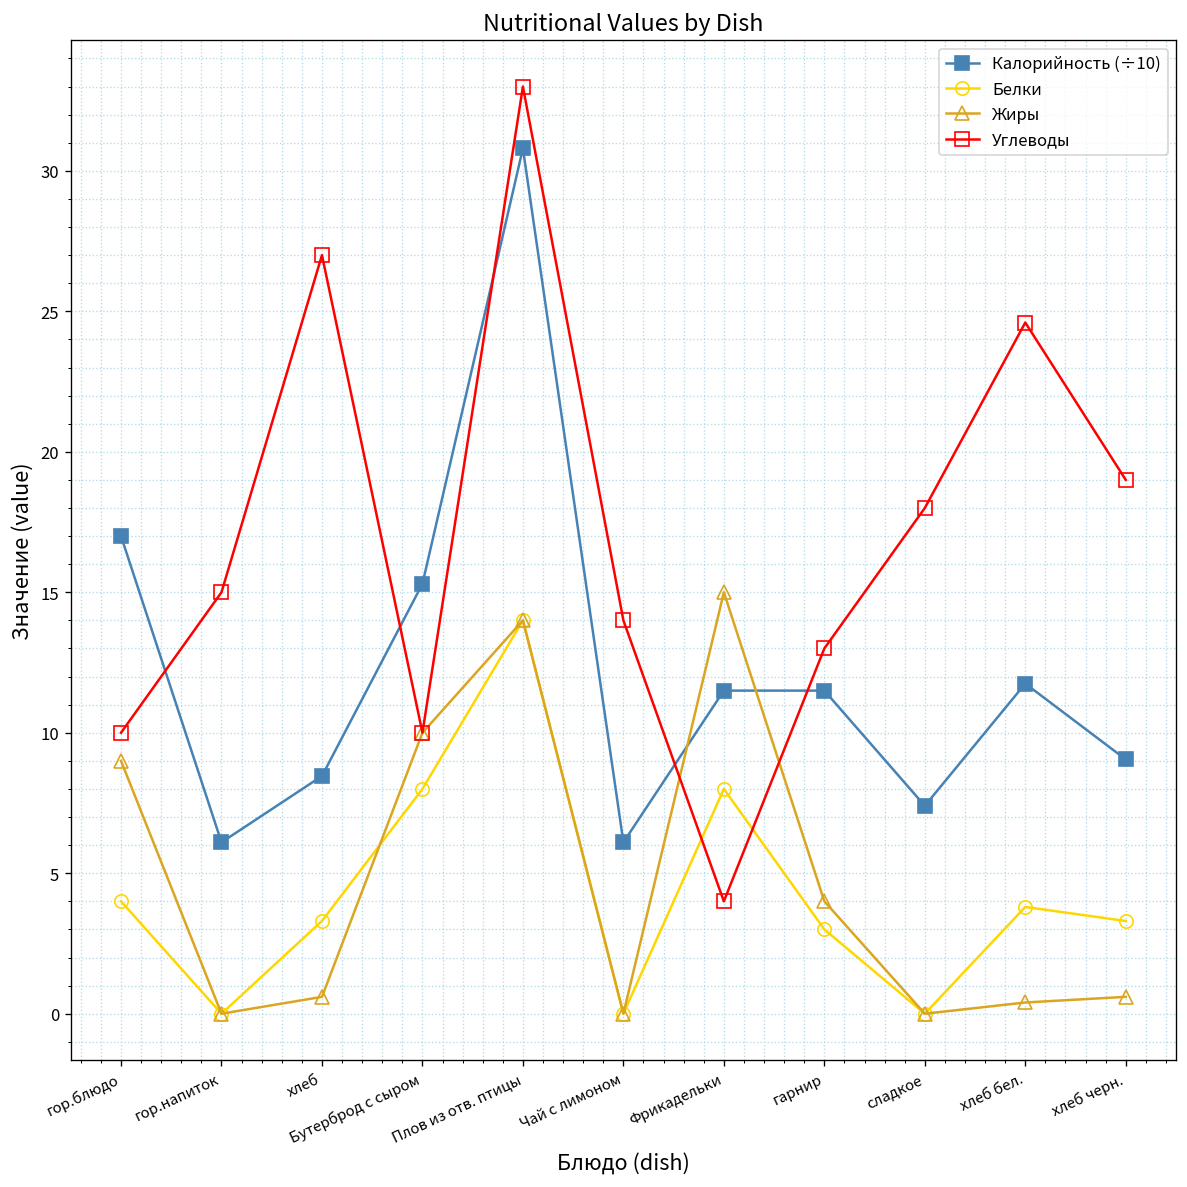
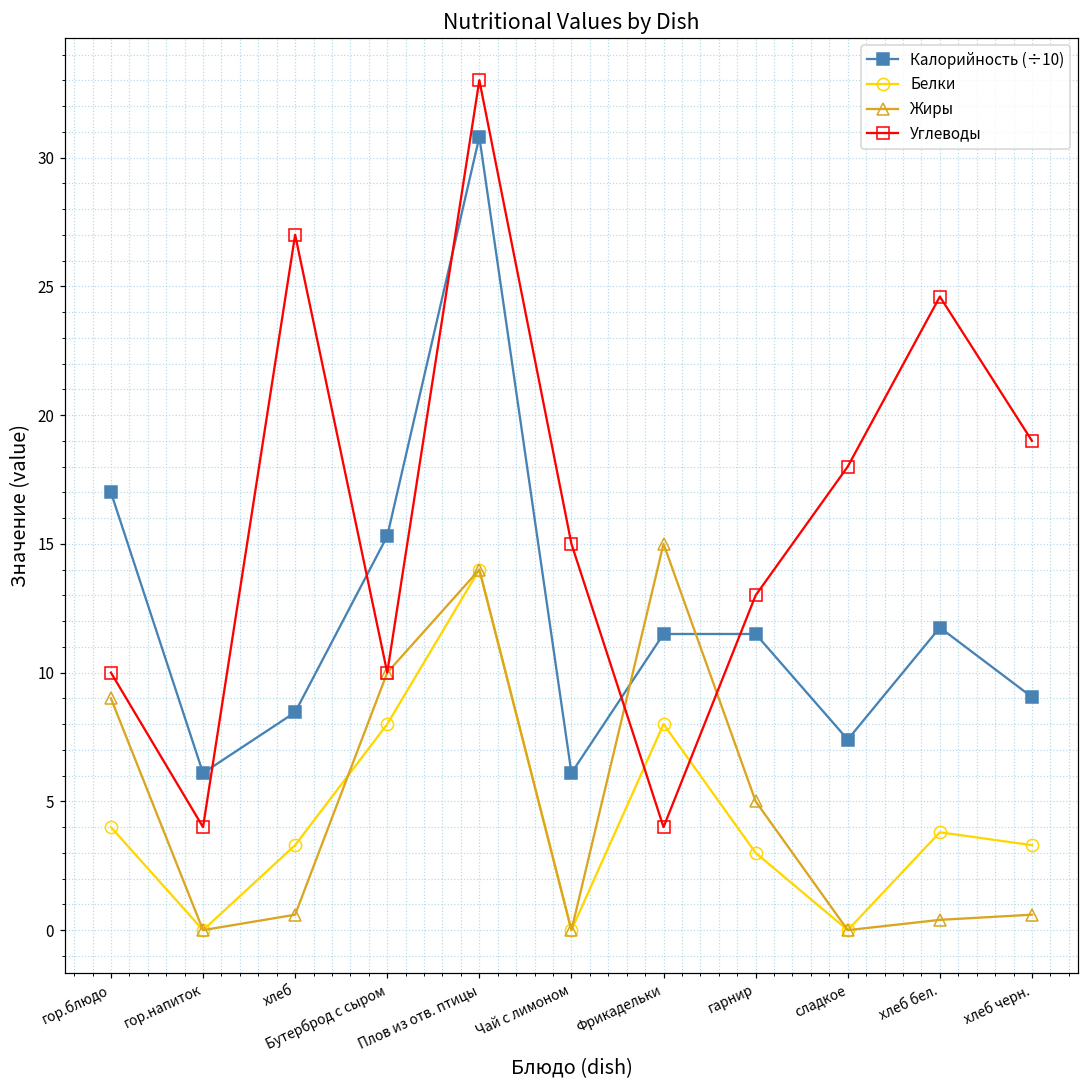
  {
    "Калорийность (÷10)": {
      "гор.блюдо": 17,
      "гор.напиток": 6,
      "хлеб": 8.5,
      "Бутерброд с сыром": 15.3,
      "Плов из отв. птицы": 30.8,
      "Чай с лимоном": 6,
      "Фрикадельки": 11.5,
      "гарнир": 11.5,
      "сладкое": 7.4,
      "хлеб бел.": 11.8,
      "хлеб черн.": 9
    },
    "Белки": {
      "гор.блюдо": 4,
      "хлеб": 3.3,
      "Бутерброд с сыром": 8,
      "Фрикадельки": 8,
      "гарнир": 3,
      "хлеб бел.": 3.8,
      "хлеб черн.": 3.3
    },
    "Жиры": {
      "гор.блюдо": 9,
      "хлеб": 0.6,
      "Фрикадельки": 15,
-     "гарнир": 4,
+     "гарнир": 5,
      "хлеб бел.": 0.4,
      "хлеб черн.": 0.6
    },
    "Углеводы": {
      "гор.блюдо": 10,
-     "гор.напиток": 15,
+     "гор.напиток": 4,
      "хлеб": 27,
      "Плов из отв. птицы": 33,
-     "Чай с лимоном": 14,
+     "Чай с лимоном": 15,
      "Фрикадельки": 4,
      "гарнир": 13,
      "сладкое": 18,
      "хлеб бел.": 24.6,
      "хлеб черн.": 19
    }
  }
